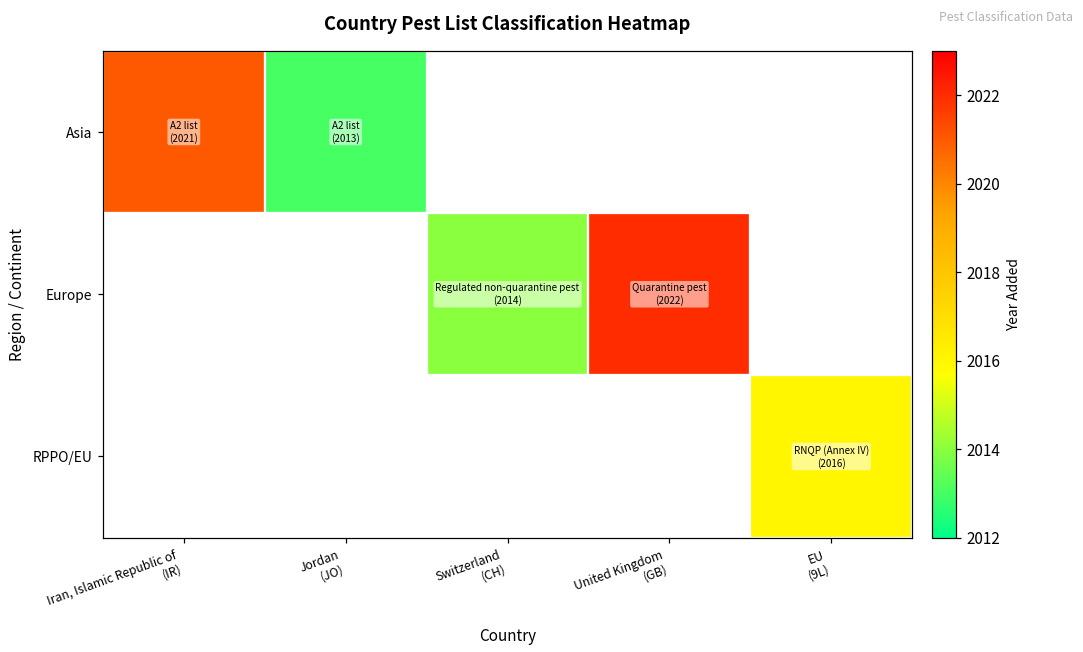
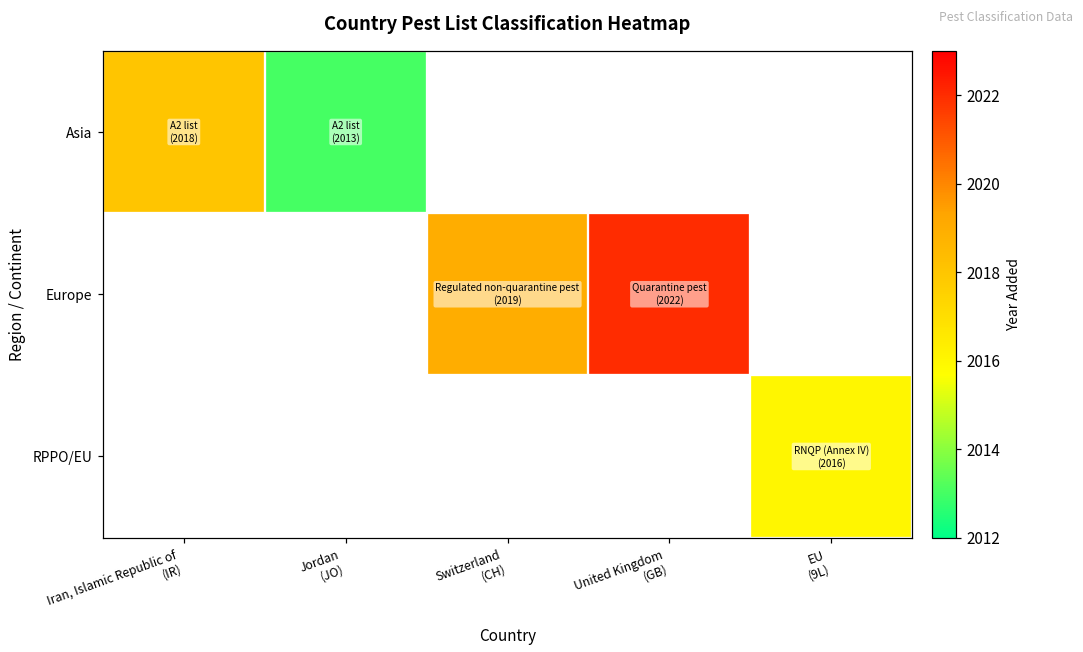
  {
    "Asia": {
-     "Iran, Islamic Republic of (IR)": "(2021)"
+     "Iran, Islamic Republic of (IR)": "(2018)"
    },
    "Europe": {
-     "Switzerland (CH)": "(2014)"
+     "Switzerland (CH)": "(2019)"
    }
  }
